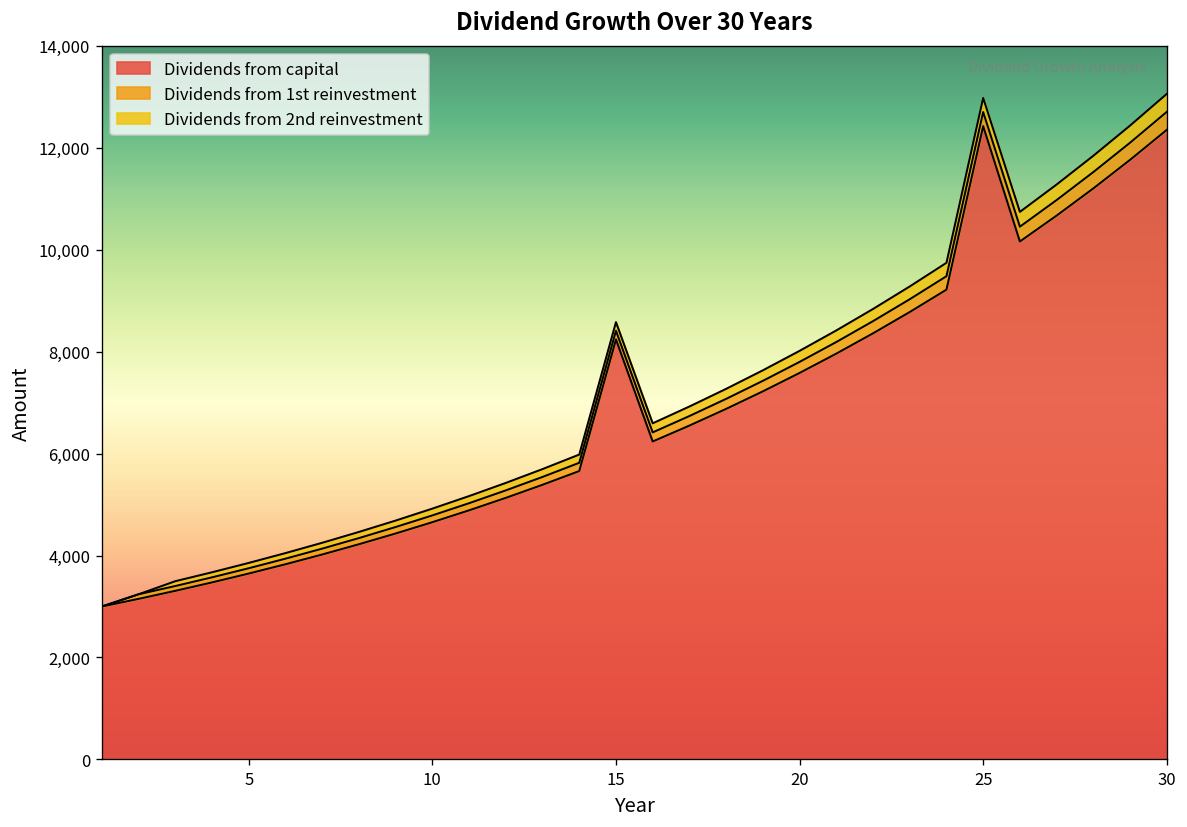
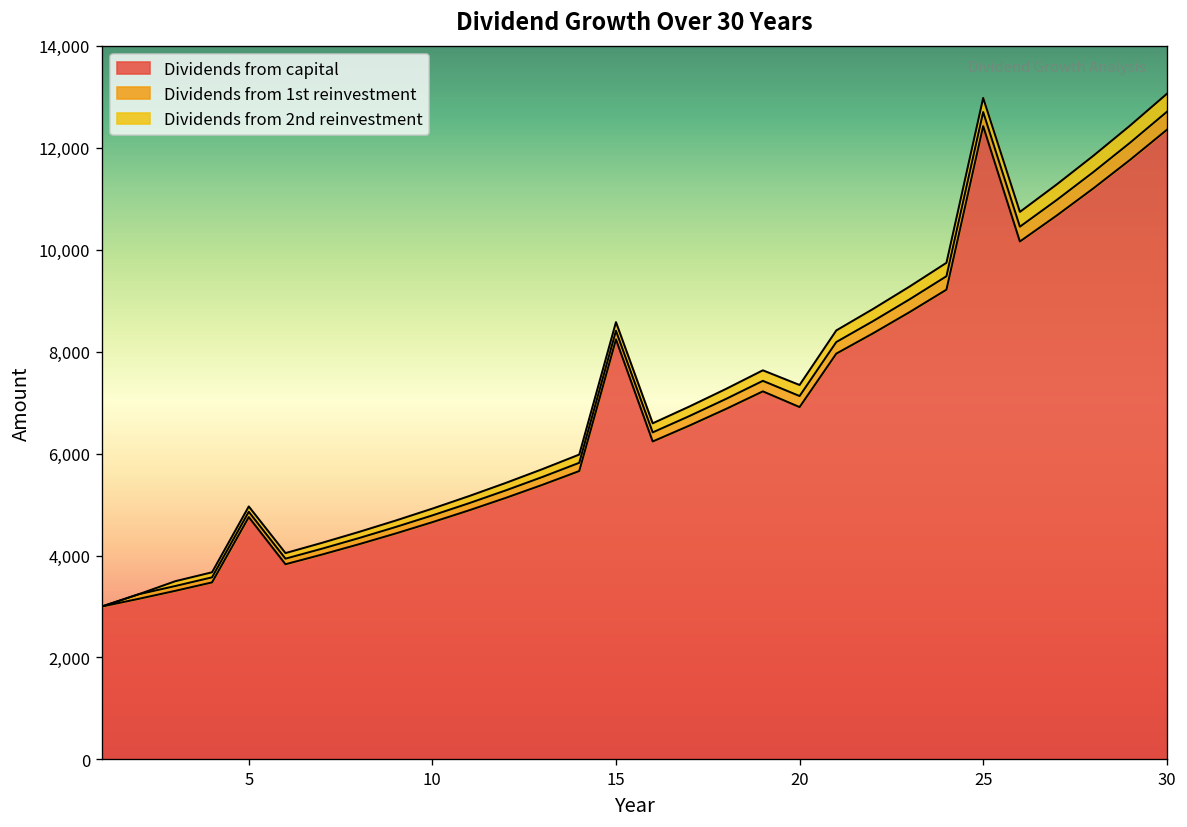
  {
    "Dividends from capital": {
-     "5": "3,600",
+     "5": "4,800",
      "10": "4,700",
      "15": "8,200",
-     "20": "7,600",
+     "20": "6,900",
      "25": "12,400",
      "30": "12,300"
    }
  }
